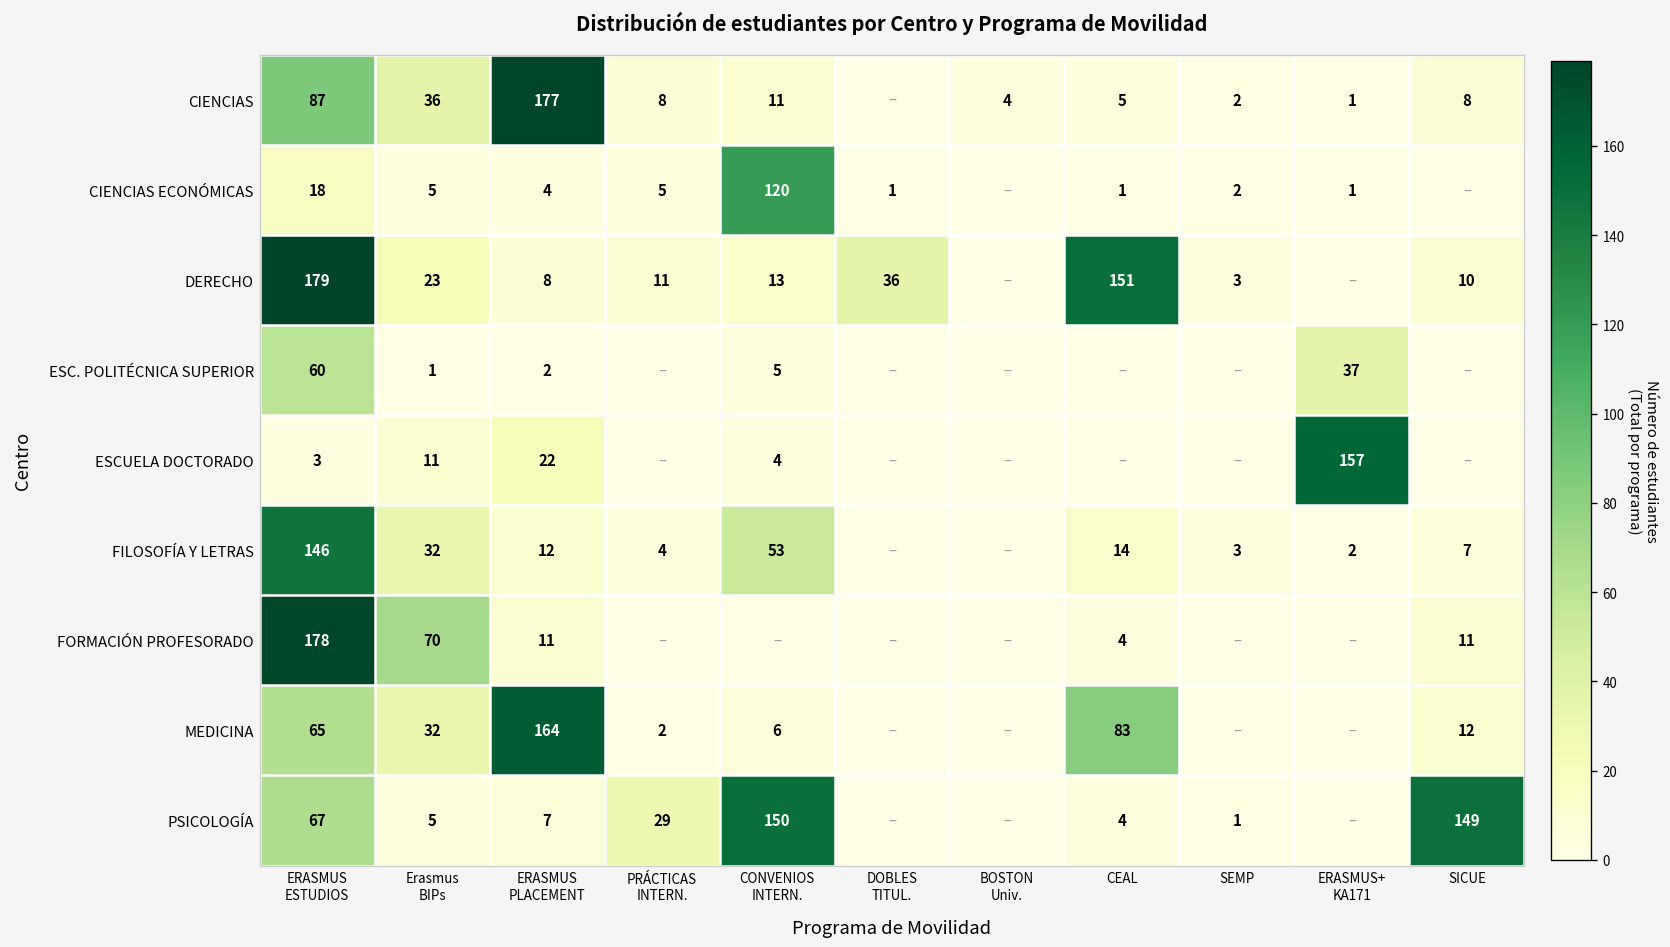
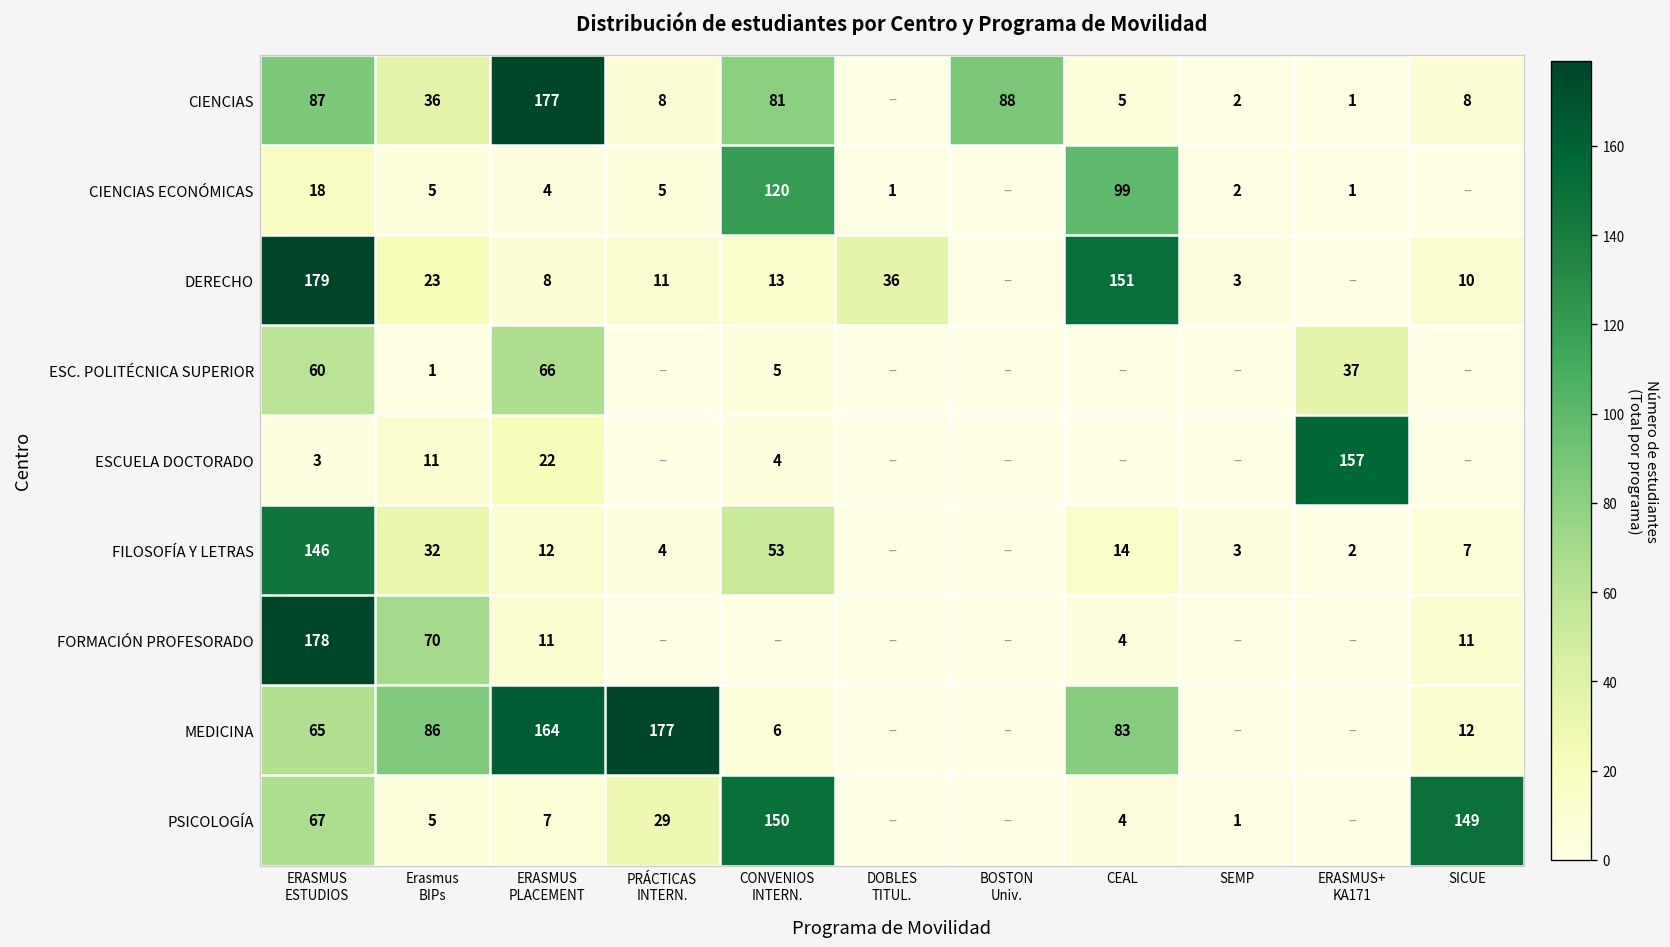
  {
    "CIENCIAS": {
-     "CONVENIOS INTERN.": 11,
-     "BOSTON Univ.": 4
+     "CONVENIOS INTERN.": 81,
+     "BOSTON Univ.": 88
    },
    "CIENCIAS ECONÓMICAS": {
-     "CEAL": 1
+     "CEAL": 99
    },
    "ESC. POLITÉCNICA SUPERIOR": {
-     "ERASMUS PLACEMENT": 2
+     "ERASMUS PLACEMENT": 66
    },
    "MEDICINA": {
-     "Erasmus BIPs": 32,
-     "PRÁCTICAS INTERN.": 2
+     "Erasmus BIPs": 86,
+     "PRÁCTICAS INTERN.": 177
    }
  }
